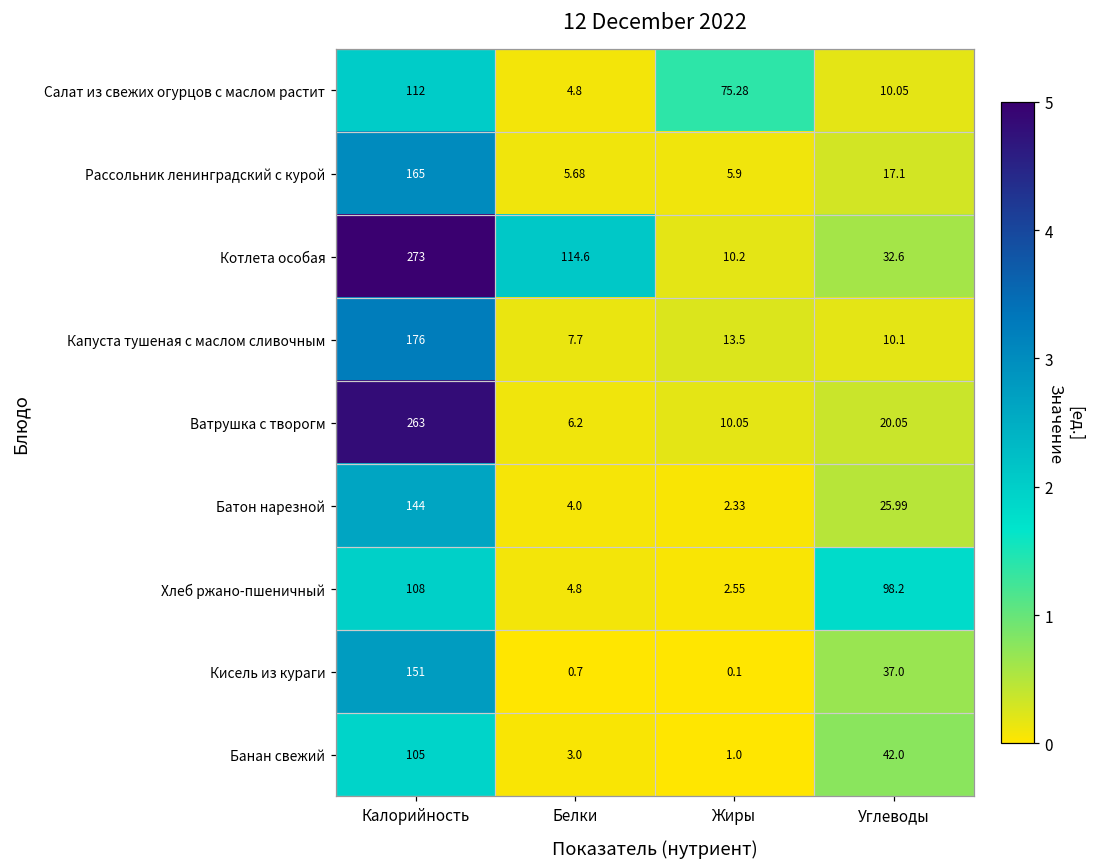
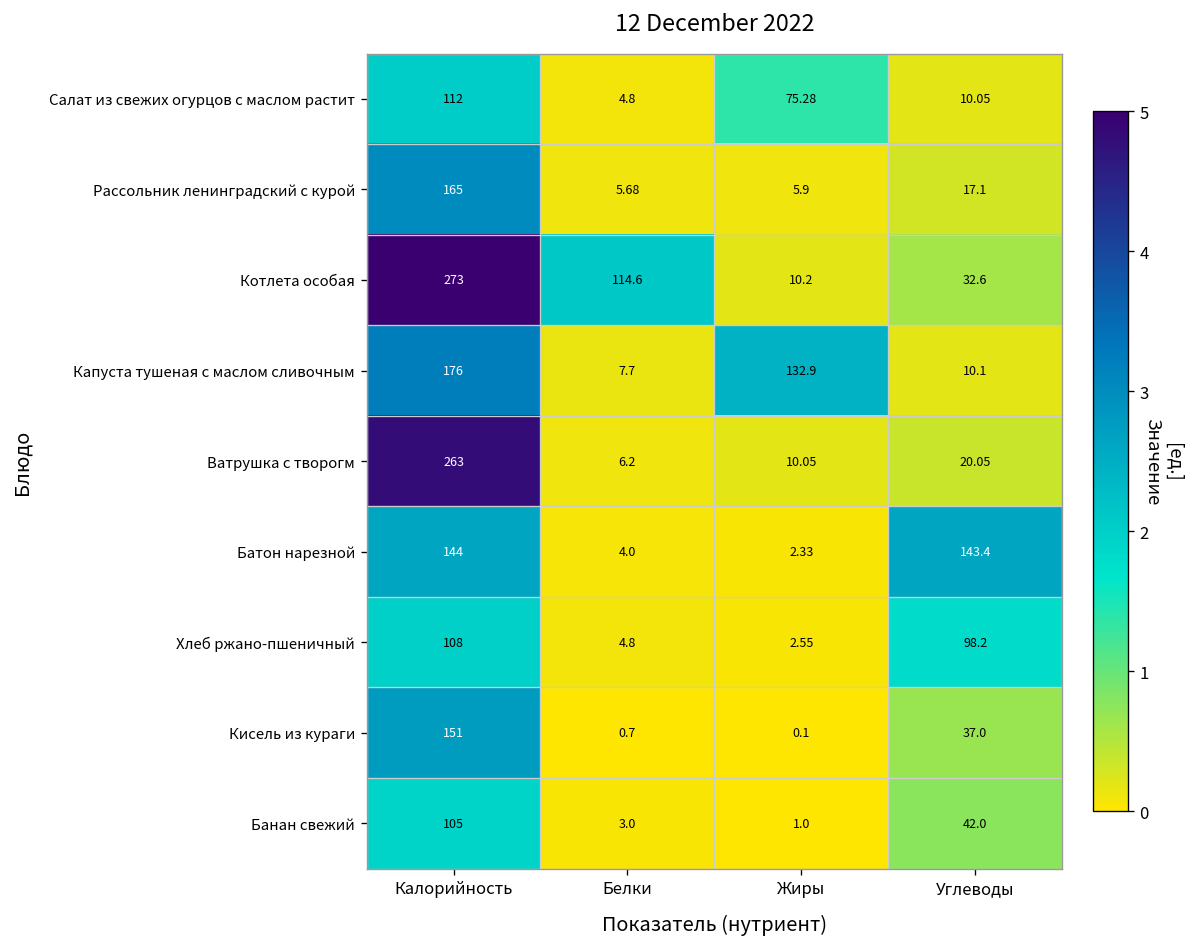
  {
    "Салат из свежих огурцов с маслом растит": {
      "Калорийность": 112,
      "Белки": 4.8,
      "Жиры": 75.28,
      "Углеводы": 10.05
    },
    "Рассольник ленинградский с курой": {
      "Калорийность": 165,
      "Белки": 5.68,
      "Жиры": 5.9,
      "Углеводы": 17.1
    },
    "Котлета особая": {
      "Калорийность": 273,
      "Белки": 114.6,
      "Жиры": 10.2,
      "Углеводы": 32.6
    },
    "Капуста тушеная с маслом сливочным": {
      "Калорийность": 176,
      "Белки": 7.7,
-     "Жиры": 13.5,
+     "Жиры": 132.9,
      "Углеводы": 10.1
    },
    "Ватрушка с творогм": {
      "Калорийность": 263,
      "Белки": 6.2,
      "Жиры": 10.05,
      "Углеводы": 20.05
    },
    "Батон нарезной": {
      "Калорийность": 144,
      "Белки": 4.0,
      "Жиры": 2.33,
-     "Углеводы": 25.99
+     "Углеводы": 143.4
    },
    "Хлеб ржано-пшеничный": {
      "Калорийность": 108,
      "Белки": 4.8,
      "Жиры": 2.55,
      "Углеводы": 98.2
    },
    "Кисель из кураги": {
      "Калорийность": 151,
      "Белки": 0.7,
      "Жиры": 0.1,
      "Углеводы": 37.0
    },
    "Банан свежий": {
      "Калорийность": 105,
      "Белки": 3.0,
      "Жиры": 1.0,
      "Углеводы": 42.0
    }
  }
